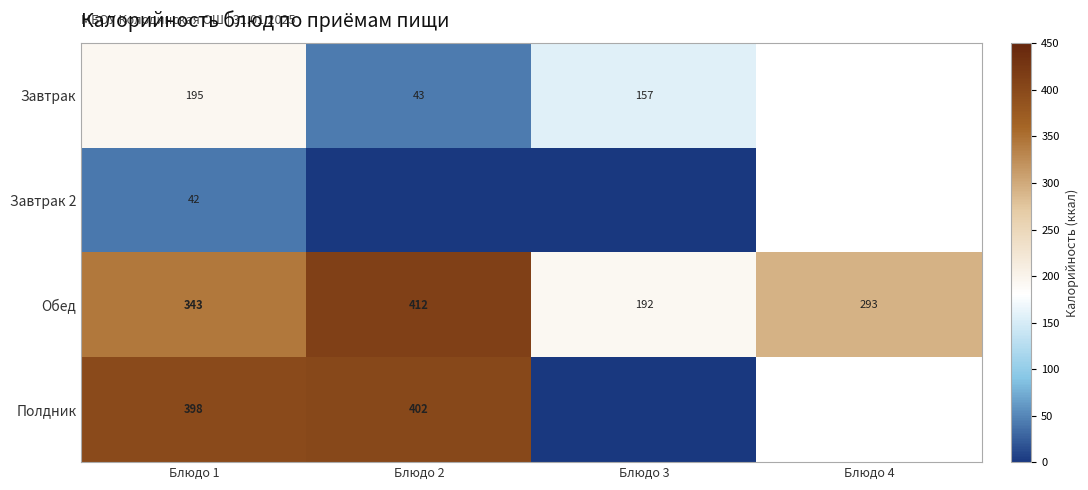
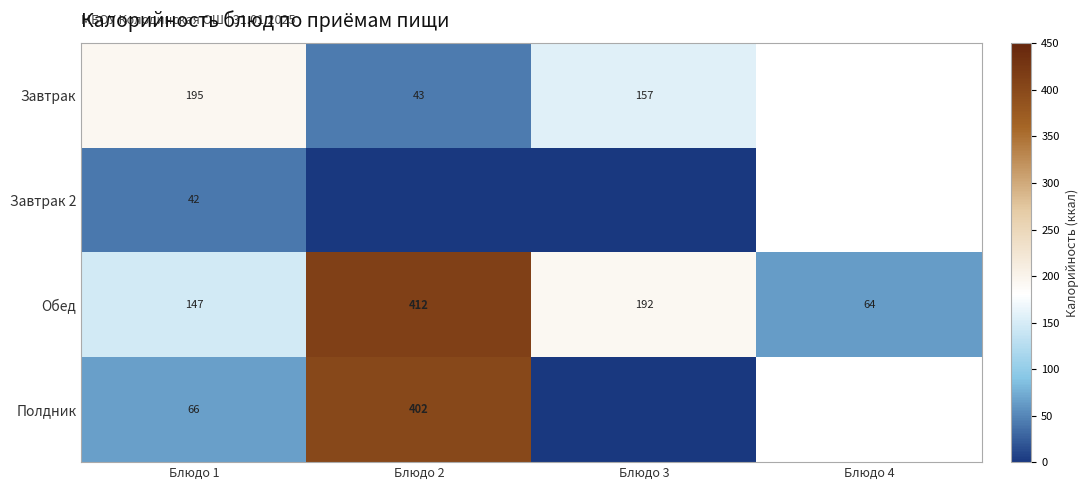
  {
    "Завтрак": {
      "Блюдо 1": 195,
      "Блюдо 2": 43,
      "Блюдо 3": 157
    },
    "Завтрак 2": {
      "Блюдо 1": 42
    },
    "Обед": {
-     "Блюдо 1": 343,
+     "Блюдо 1": 147,
      "Блюдо 2": 412,
      "Блюдо 3": 192,
-     "Блюдо 4": 293
+     "Блюдо 4": 64
    },
    "Полдник": {
-     "Блюдо 1": 398,
+     "Блюдо 1": 66,
      "Блюдо 2": 402
    }
  }
